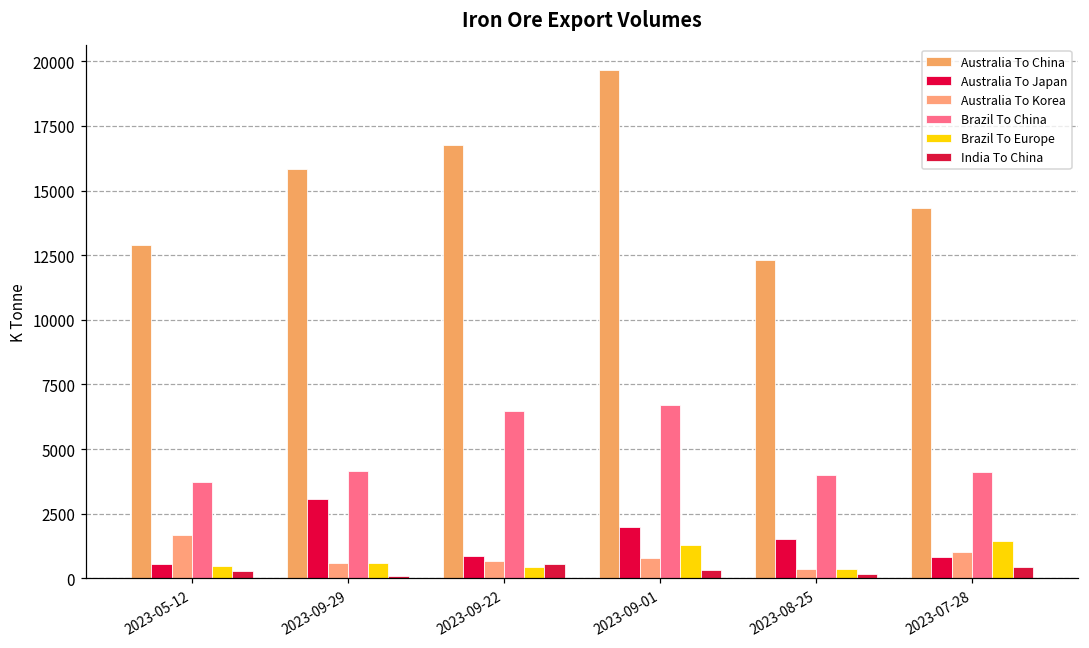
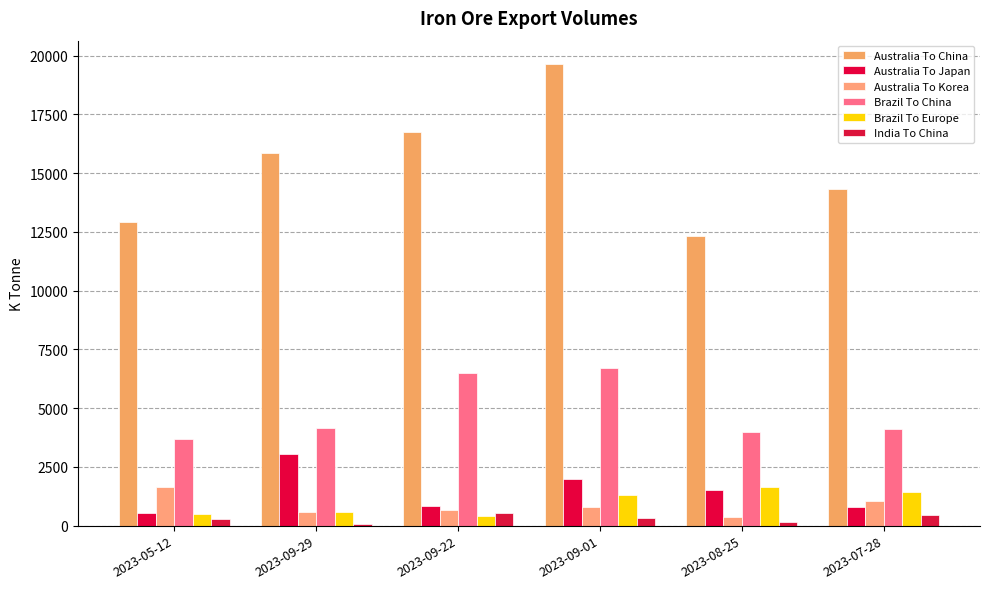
  {
    "Brazil To Europe": {
      "2023-05-12": 500,
      "2023-09-29": 600,
      "2023-09-22": 400,
      "2023-09-01": 1300,
-     "2023-08-25": 300,
+     "2023-08-25": 1700,
      "2023-07-28": 1400
    }
  }
